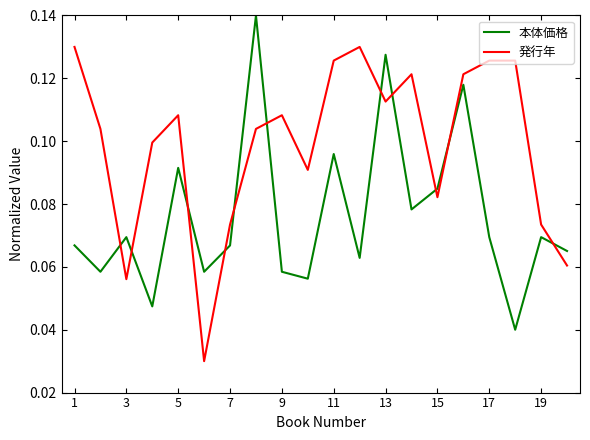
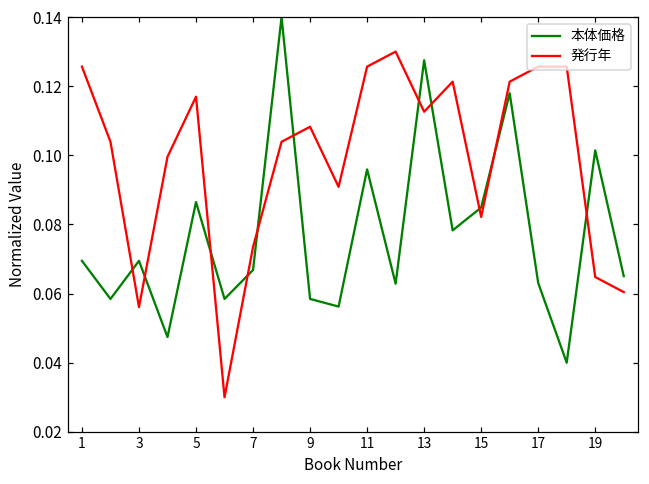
  {
    "本体価格": {
-     "1": 0.067,
+     "1": 0.069,
      "3": 0.069,
-     "5": 0.092,
+     "5": 0.086,
      "7": 0.067,
      "9": 0.058,
      "11": 0.096,
      "13": 0.128,
      "15": 0.085,
-     "17": 0.069,
-     "19": 0.069
+     "17": 0.063,
+     "19": 0.101
    },
    "発行年": {
-     "1": 0.130,
+     "1": 0.126,
      "3": 0.056,
-     "5": 0.108,
+     "5": 0.117,
      "7": 0.073,
      "9": 0.108,
      "11": 0.126,
      "13": 0.113,
      "15": 0.082,
-     "19": 0.073
+     "19": 0.065
    }
  }
